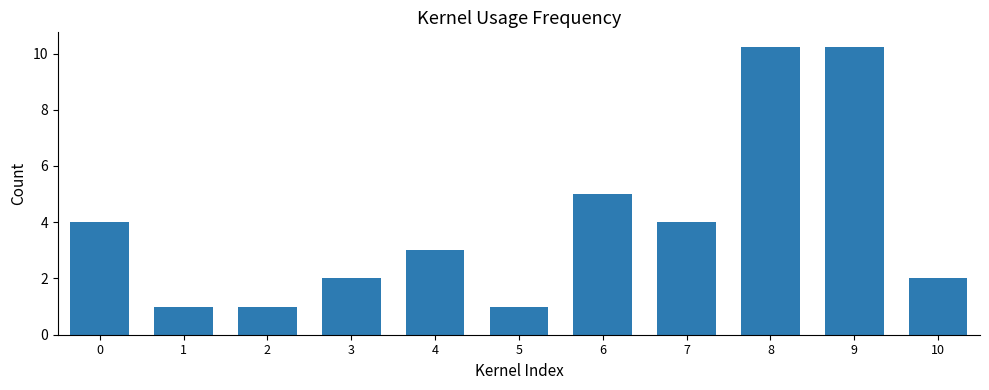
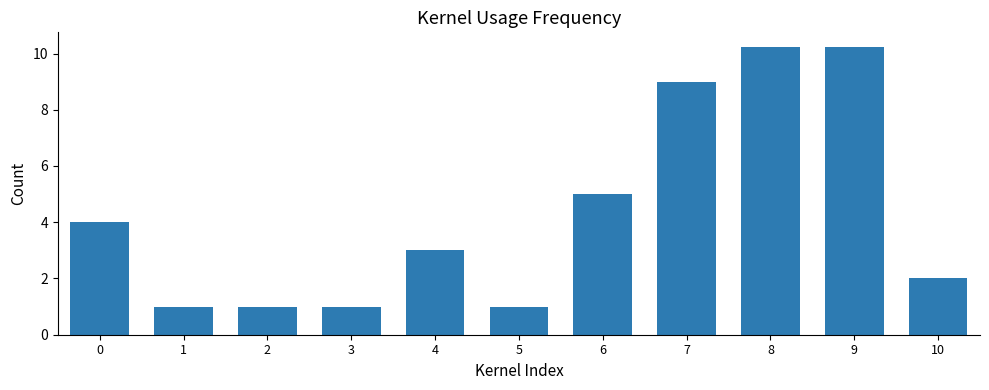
  {
    "0": 4,
    "1": 1,
    "2": 1,
-   "3": 2,
+   "3": 1,
    "4": 3,
    "5": 1,
    "6": 5,
-   "7": 4,
+   "7": 9,
    "8": 10.2,
    "9": 10.2,
    "10": 2
  }
